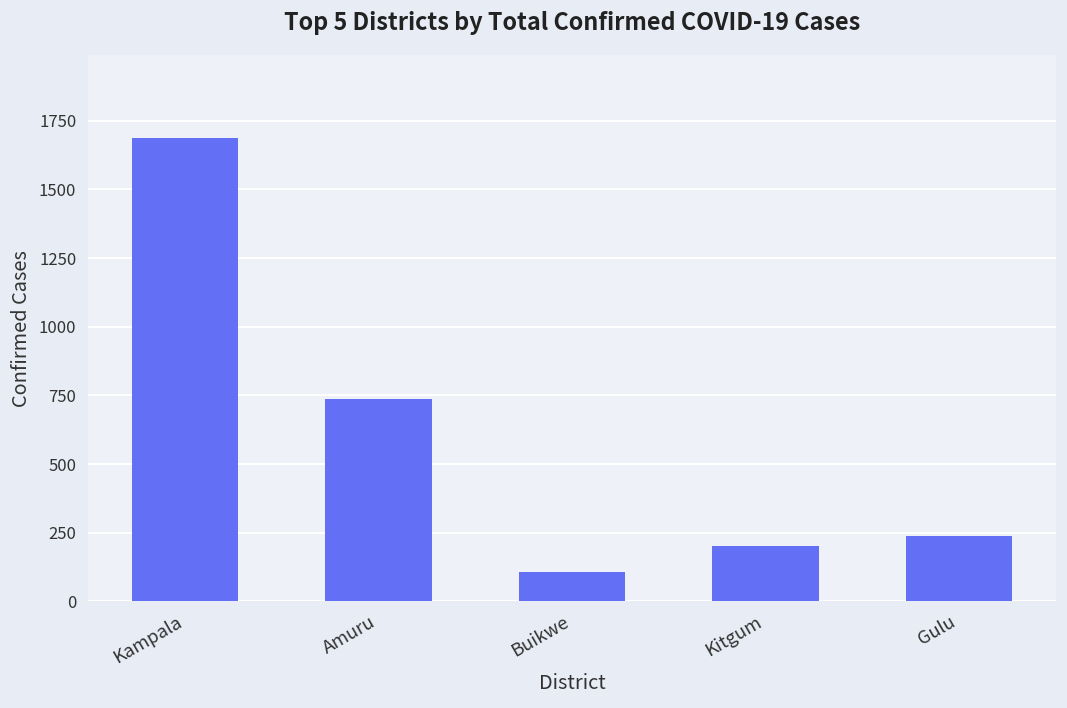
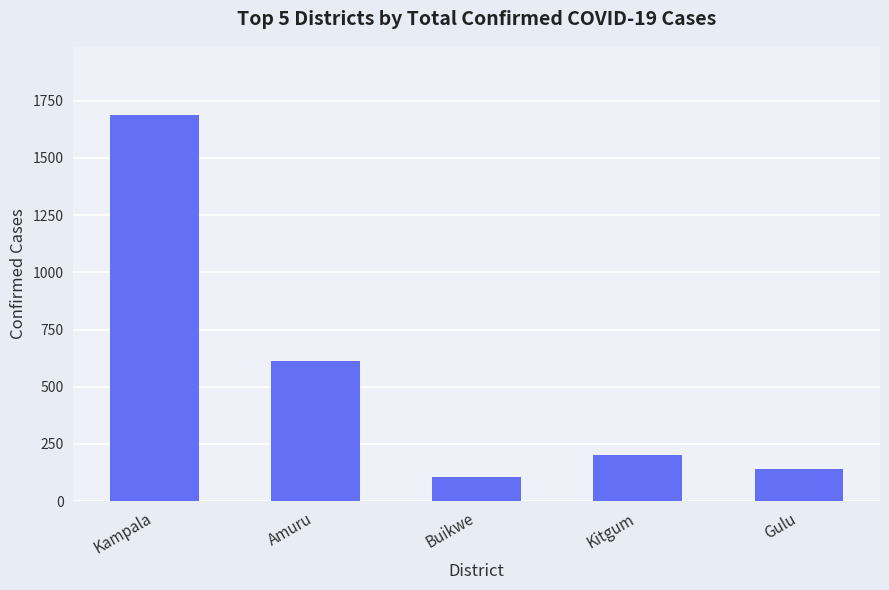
  {
    "Kampala": 1690,
-   "Amuru": 740,
+   "Amuru": 610,
    "Buikwe": 110,
    "Kitgum": 200,
-   "Gulu": 240
+   "Gulu": 140
  }
